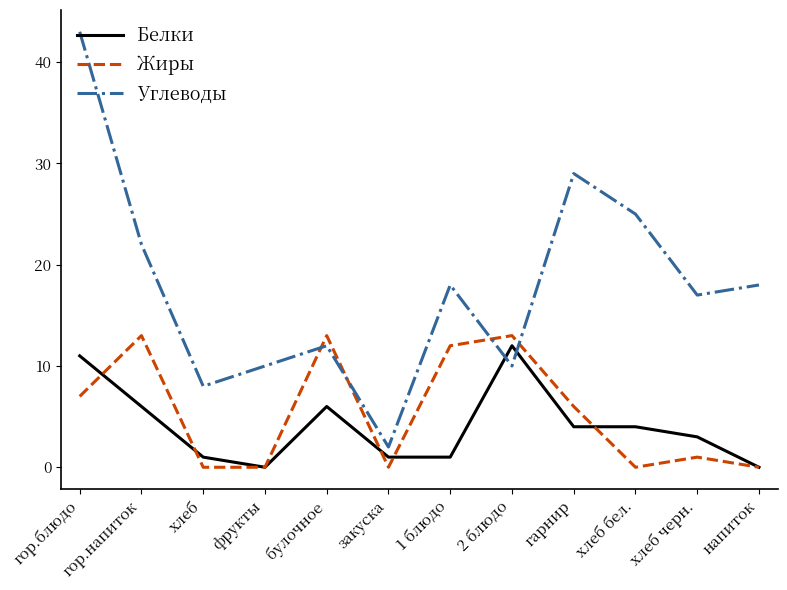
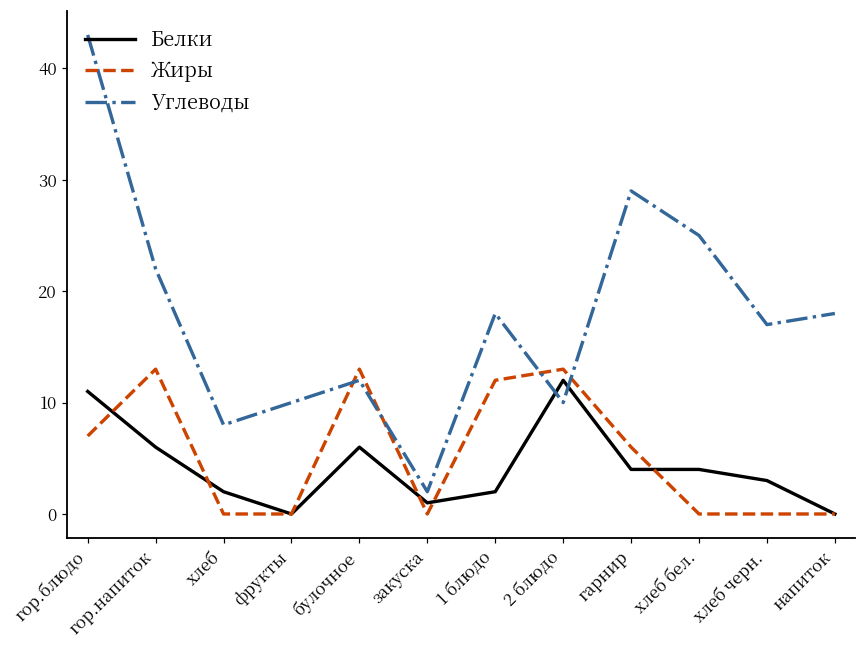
  {
    "Белки": {
      "гор.блюдо": 11,
      "гор.напиток": 6,
-     "хлеб": 1,
+     "хлеб": 2,
      "булочное": 6,
      "закуска": 1,
-     "1 блюдо": 1,
+     "1 блюдо": 2,
      "2 блюдо": 12,
      "гарнир": 4,
      "хлеб бел.": 4,
      "хлеб черн.": 3
    },
    "Жиры": {
      "гор.блюдо": 7,
      "гор.напиток": 13,
      "хлеб": 0,
      "булочное": 13,
      "закуска": 0,
      "1 блюдо": 12,
      "2 блюдо": 13,
      "гарнир": 6,
      "хлеб бел.": 0,
-     "хлеб черн.": 1
+     "хлеб черн.": 0
    },
    "Углеводы": {
      "гор.блюдо": 43,
      "гор.напиток": 22,
      "хлеб": 8,
      "фрукты": 10,
      "булочное": 12,
      "закуска": 2,
      "1 блюдо": 18,
      "2 блюдо": 10,
      "гарнир": 29,
      "хлеб бел.": 25,
      "хлеб черн.": 17,
      "напиток": 18
    }
  }
